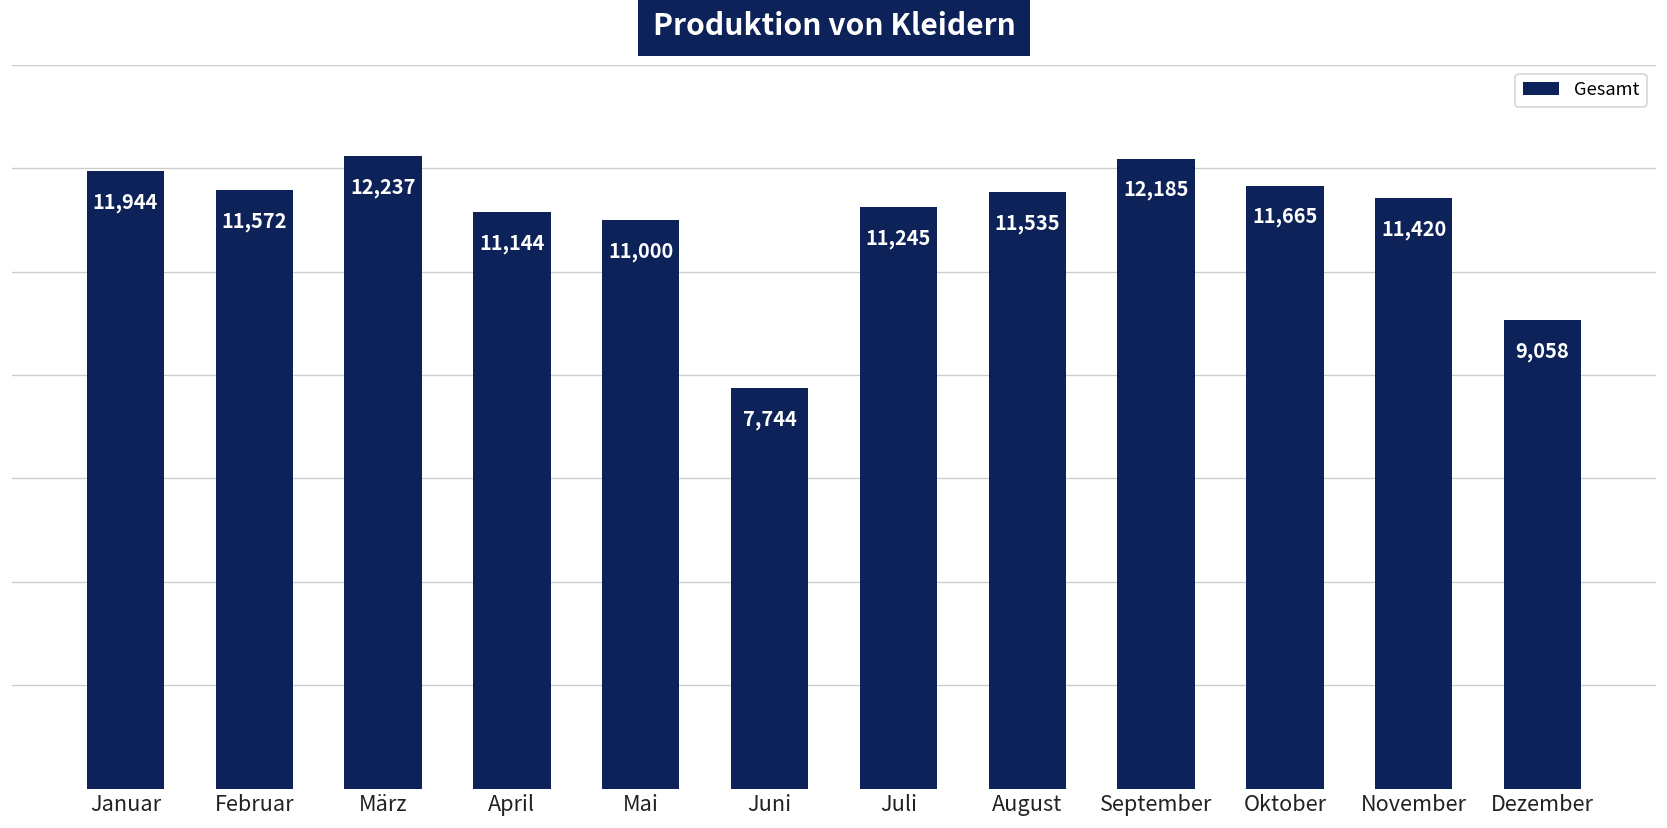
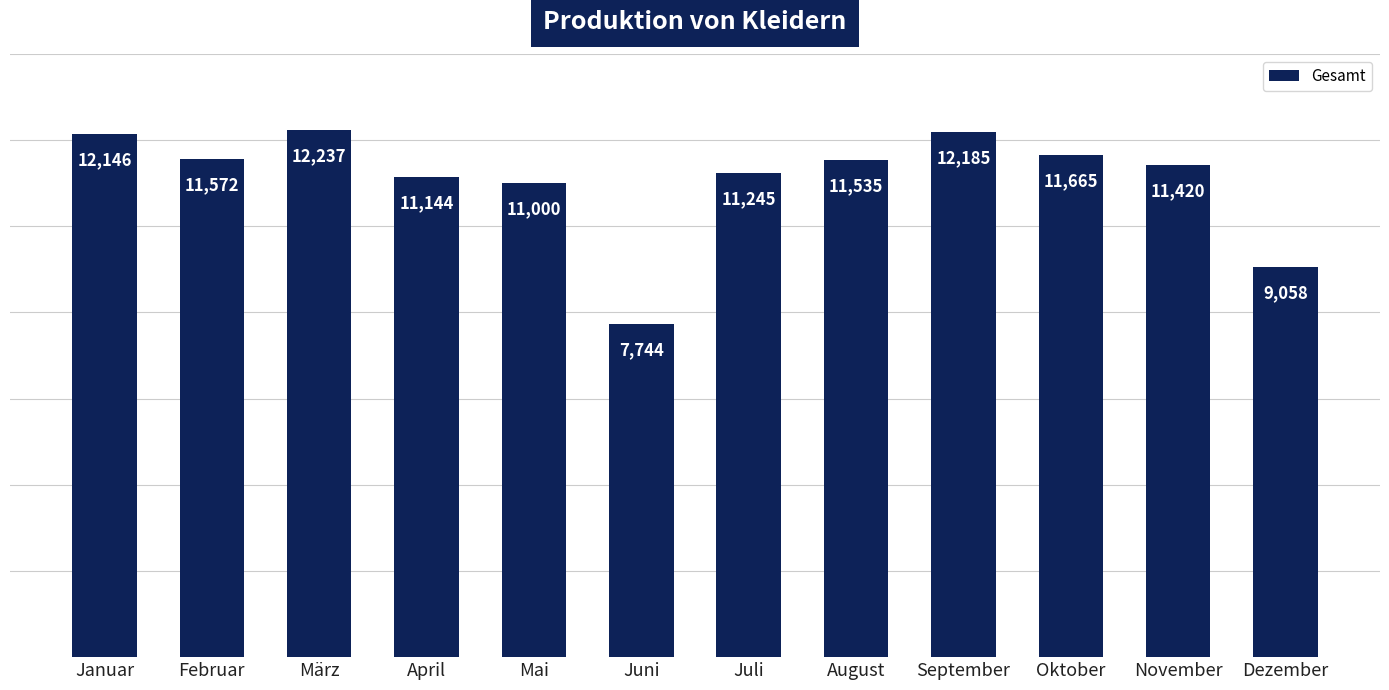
  {
-   "Januar": "11,944",
+   "Januar": "12,146",
    "Februar": "11,572",
    "März": "12,237",
    "April": "11,144",
    "Mai": "11,000",
    "Juni": "7,744",
    "Juli": "11,245",
    "August": "11,535",
    "September": "12,185",
    "Oktober": "11,665",
    "November": "11,420",
    "Dezember": "9,058"
  }
